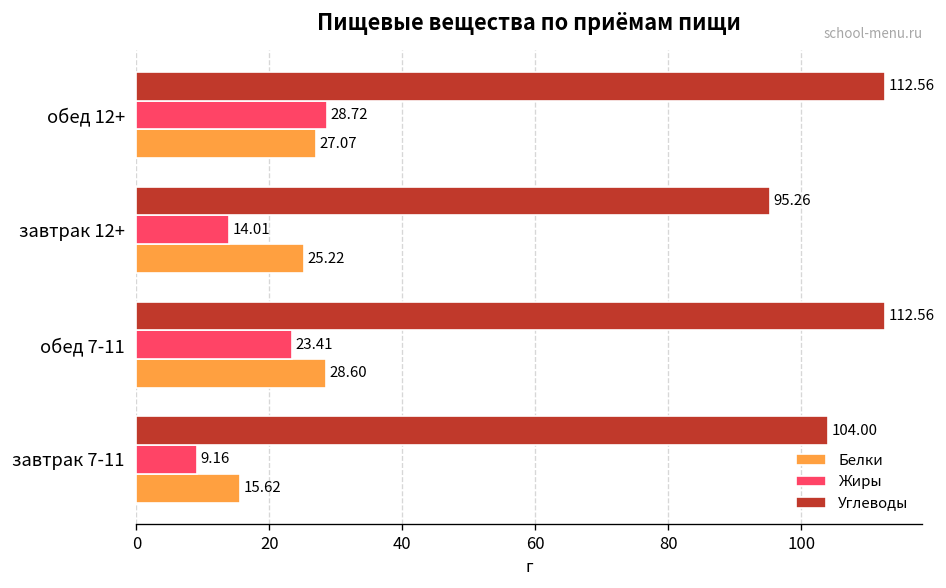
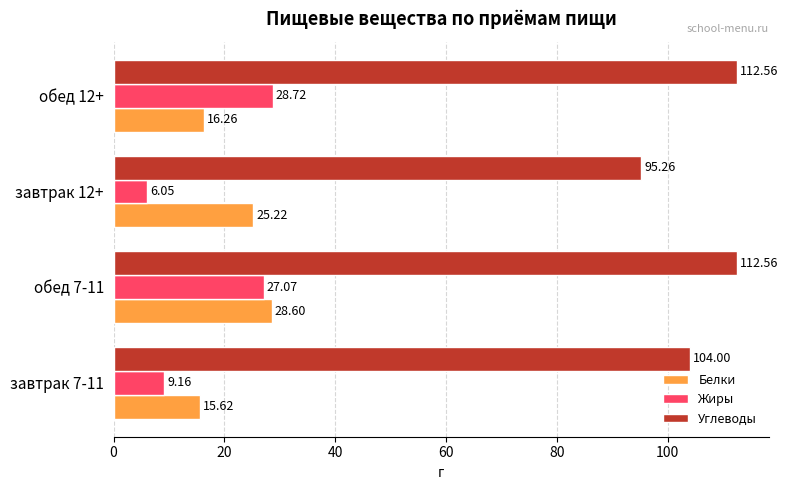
  {
    "Белки": {
-     "обед 12+": 27.07,
+     "обед 12+": 16.26,
      "завтрак 12+": 25.22,
      "обед 7-11": 28.60,
      "завтрак 7-11": 15.62
    },
    "Жиры": {
      "обед 12+": 28.72,
-     "завтрак 12+": 14.01,
-     "обед 7-11": 23.41,
+     "завтрак 12+": 6.05,
+     "обед 7-11": 27.07,
      "завтрак 7-11": 9.16
    },
    "Углеводы": {
      "обед 12+": 112.56,
      "завтрак 12+": 95.26,
      "обед 7-11": 112.56,
      "завтрак 7-11": 104.00
    }
  }
